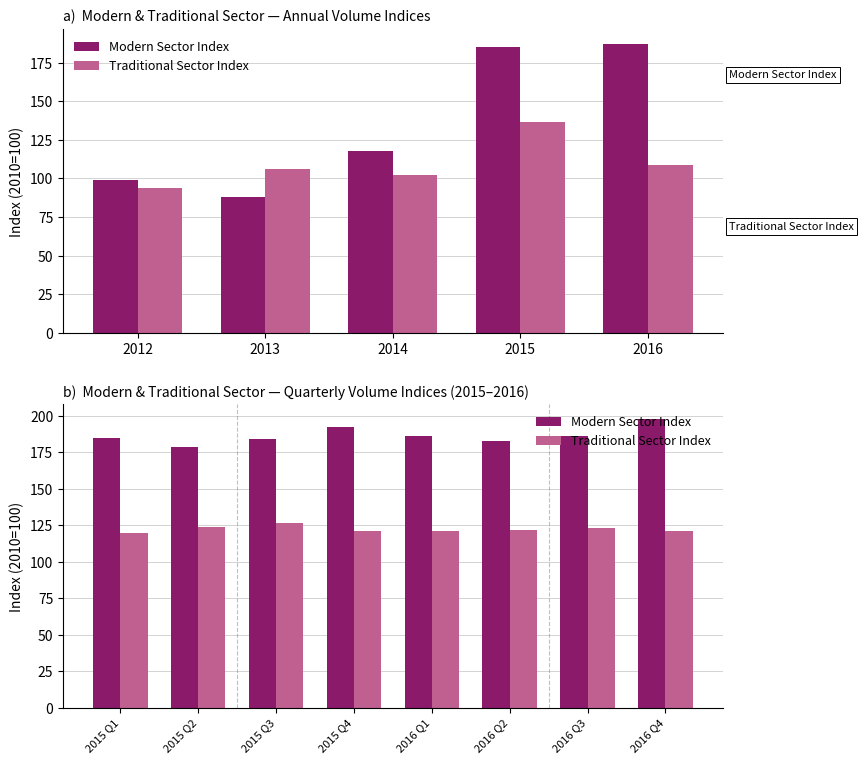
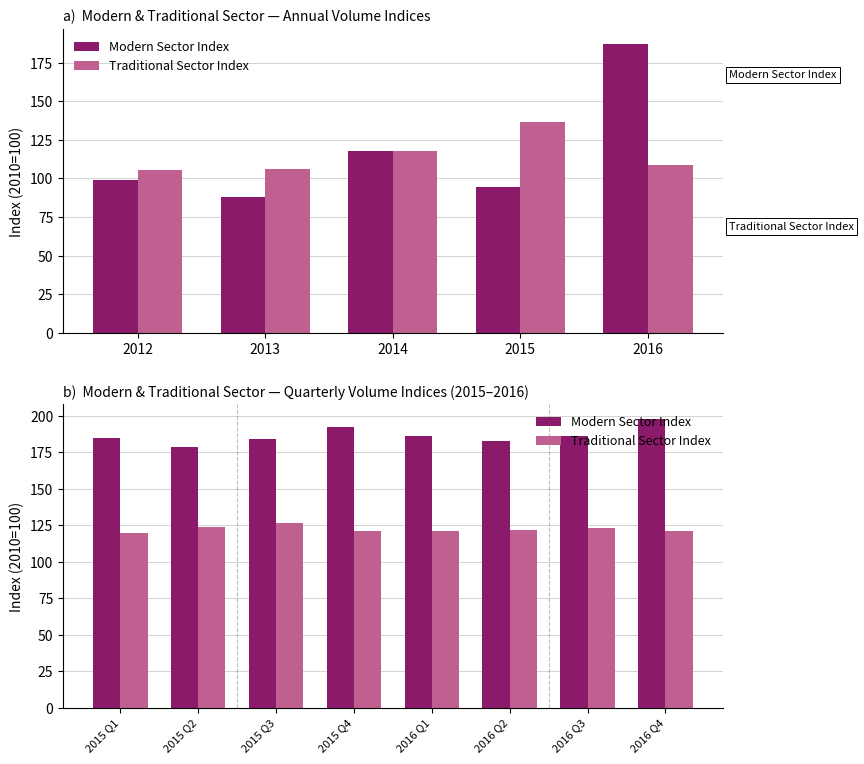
  {
    "a) Modern & Traditional Sector — Annual Volume Indices": {
      "Modern Sector Index": {
        "2012": 99,
        "2013": 88,
        "2014": 118,
-       "2015": 185,
+       "2015": 94,
        "2016": 187
      },
      "Traditional Sector Index": {
-       "2012": 94,
+       "2012": 105,
        "2013": 106,
-       "2014": 102,
+       "2014": 118,
        "2015": 136,
        "2016": 109
      }
    },
    "b) Modern & Traditional Sector — Quarterly Volume Indices (2015–2016)": {
      "Modern Sector Index": {
        "2015 Q1": 185,
        "2015 Q2": 179,
        "2015 Q3": 184,
        "2015 Q4": 192,
        "2016 Q1": 186,
        "2016 Q2": 183,
        "2016 Q3": 186,
        "2016 Q4": 198
      },
      "Traditional Sector Index": {
        "2015 Q1": 120,
        "2015 Q2": 124,
        "2015 Q3": 127,
        "2015 Q4": 121,
        "2016 Q1": 121,
        "2016 Q2": 122,
        "2016 Q3": 123,
        "2016 Q4": 121
      }
    }
  }
